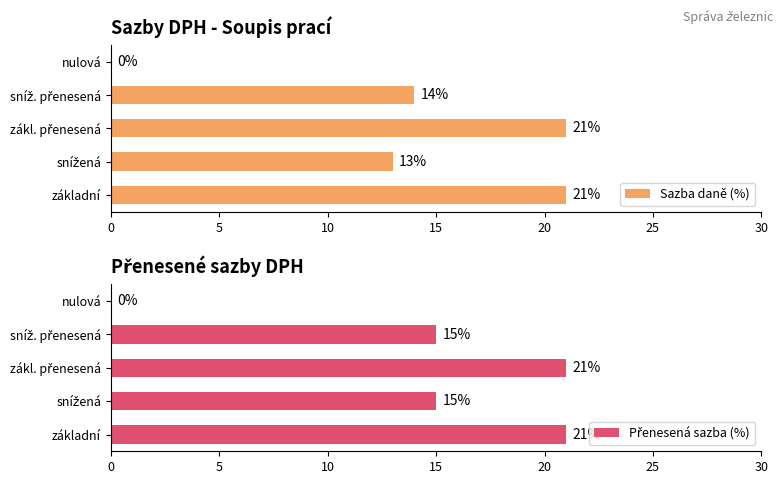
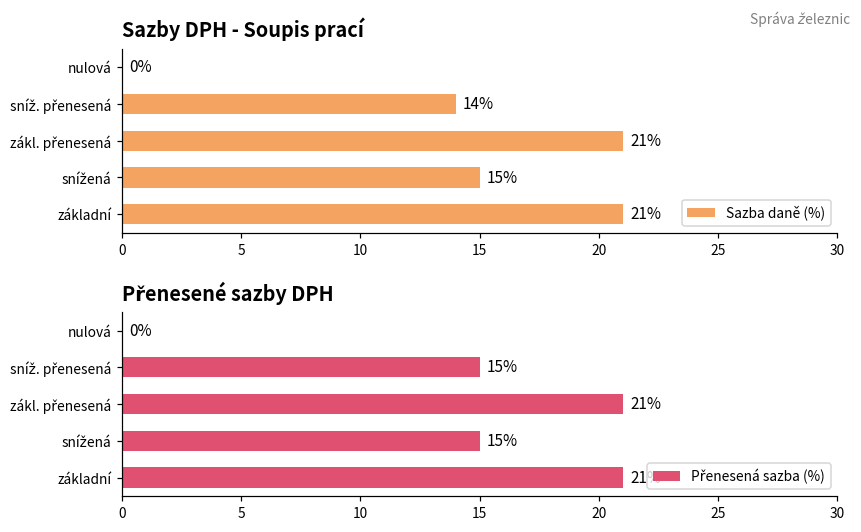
  {
    "Sazby DPH - Soupis prací": {
      "nulová": "0%",
      "sníž. přenesená": "14%",
      "zákl. přenesená": "21%",
-     "snížená": "13%",
+     "snížená": "15%",
      "základní": "21%"
    },
    "Přenesené sazby DPH": {
      "nulová": "0%",
      "sníž. přenesená": "15%",
      "zákl. přenesená": "21%",
      "snížená": "15%"
    }
  }
